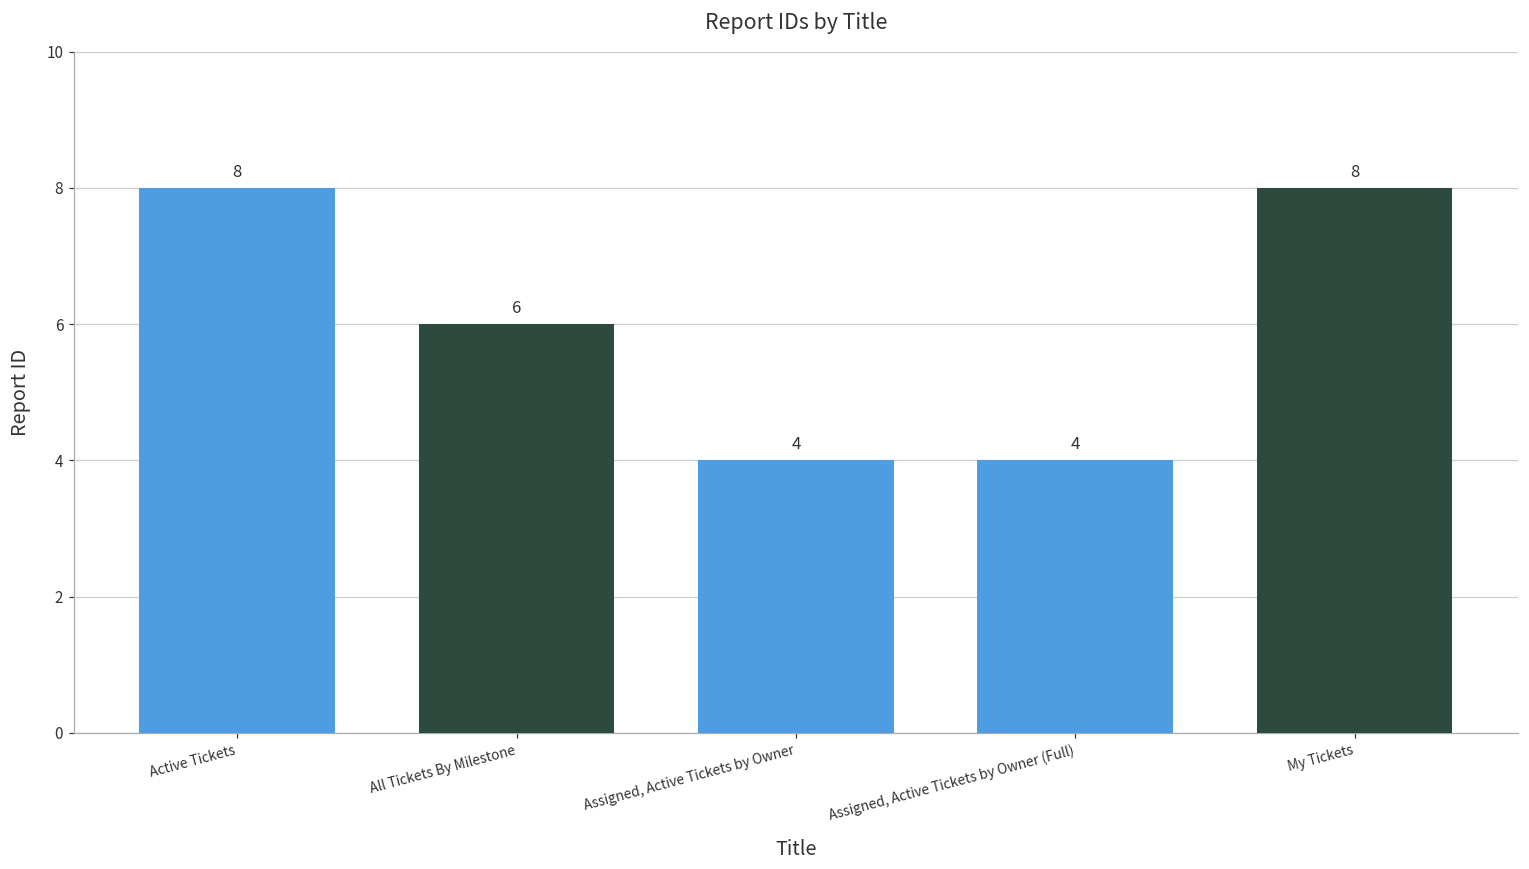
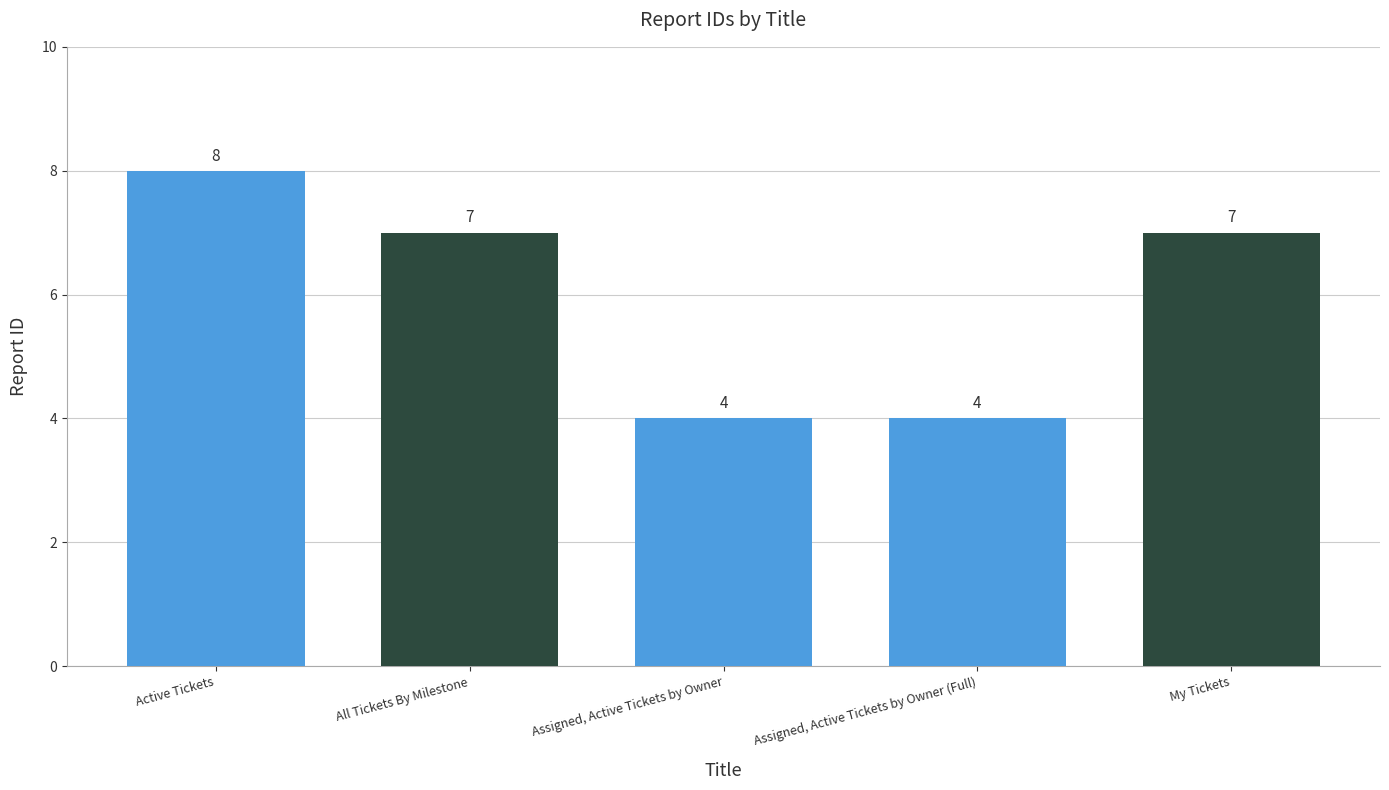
  {
    "Active Tickets": 8,
-   "All Tickets By Milestone": 6,
+   "All Tickets By Milestone": 7,
    "Assigned, Active Tickets by Owner": 4,
    "Assigned, Active Tickets by Owner (Full)": 4,
-   "My Tickets": 8
+   "My Tickets": 7
  }
